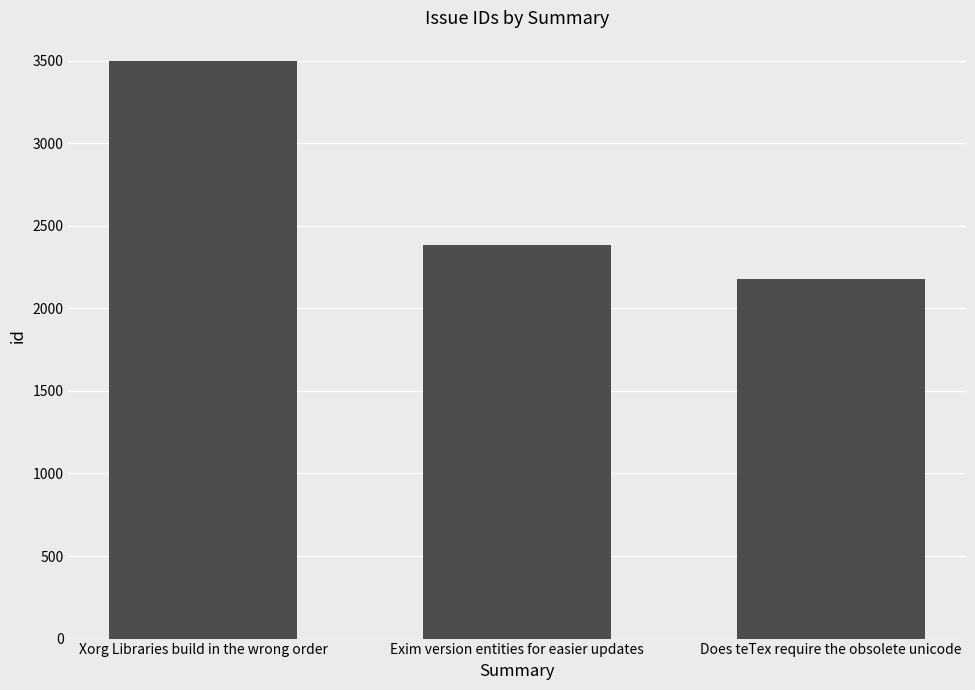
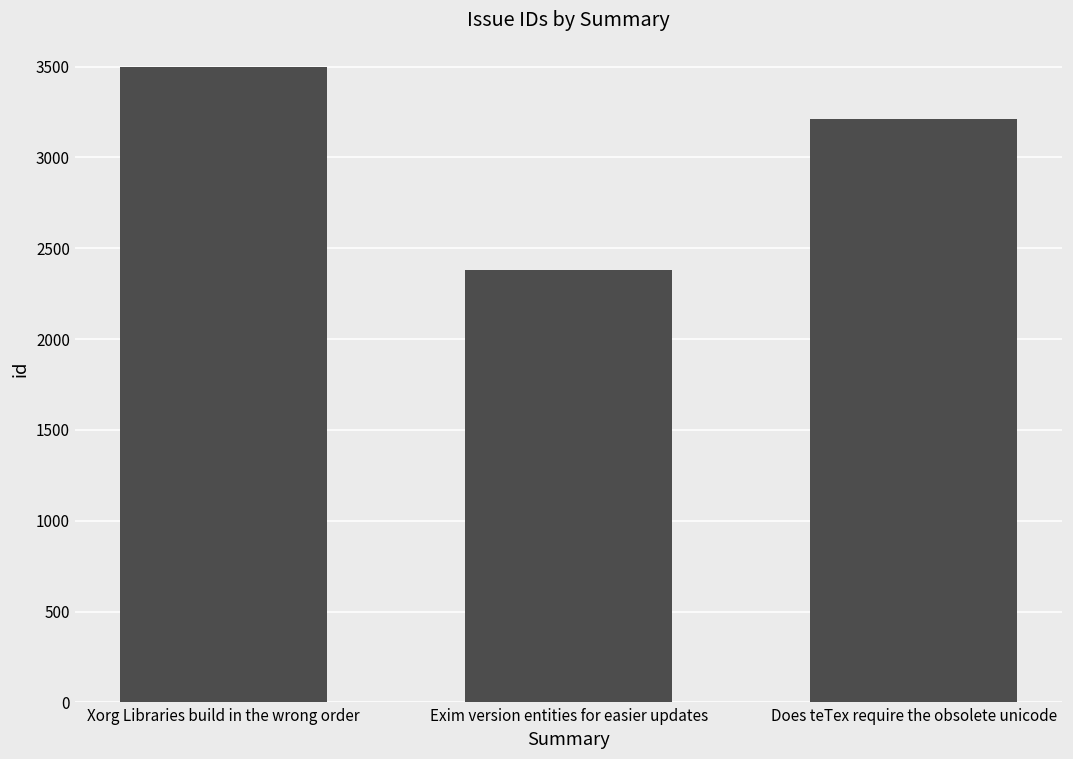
  {
    "Xorg Libraries build in the wrong order": 3500,
    "Exim version entities for easier updates": 2380,
-   "Does teTex require the obsolete unicode": 2180
+   "Does teTex require the obsolete unicode": 3210
  }
